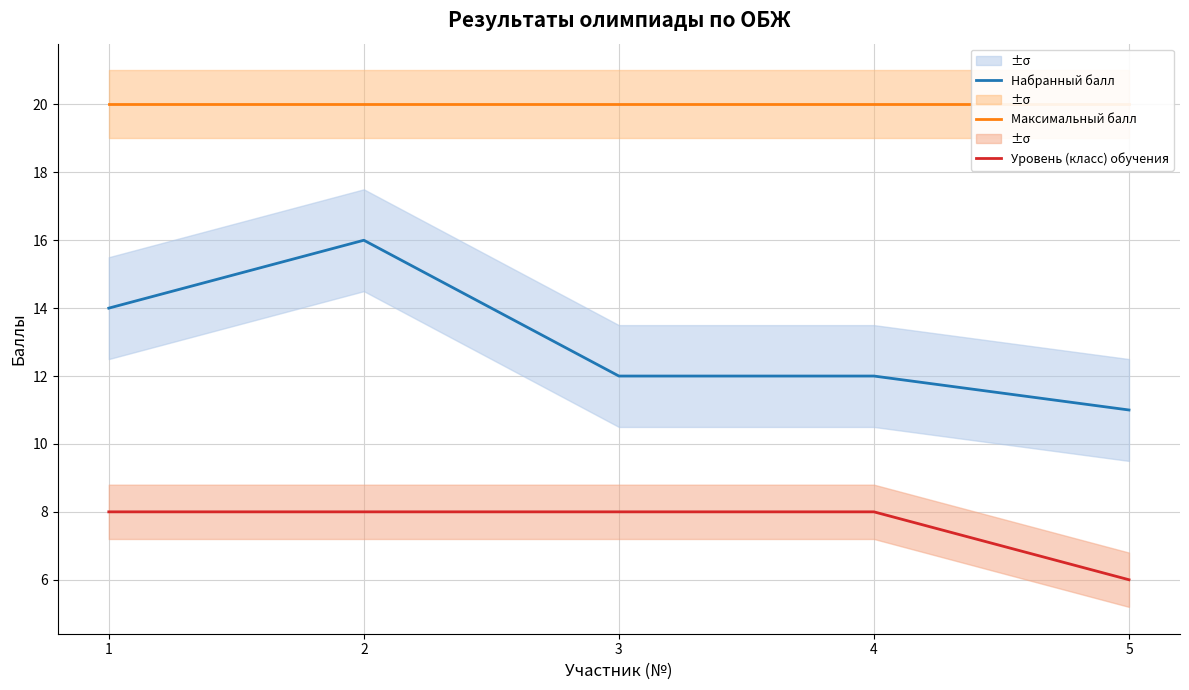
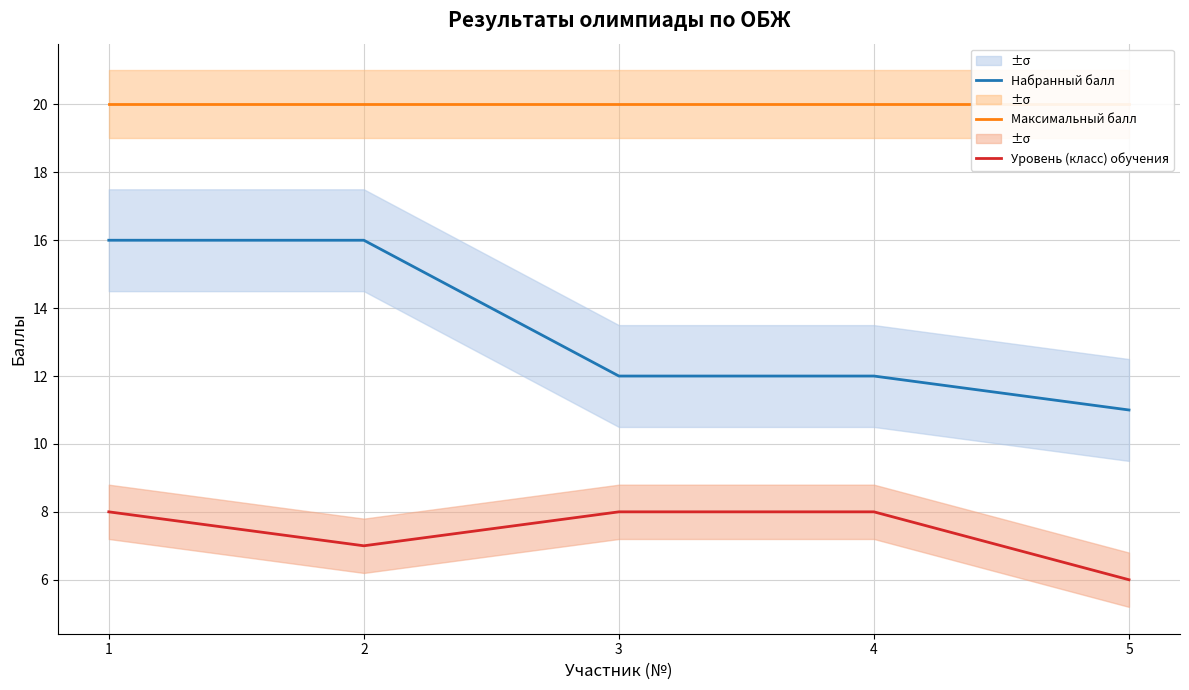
  {
    "Набранный балл": {
-     "1": 14,
+     "1": 16,
      "2": 16,
      "3": 12,
      "4": 12,
      "5": 11
    },
    "Максимальный балл": {
      "1": 20,
      "2": 20,
      "3": 20,
      "4": 20
    },
    "Уровень (класс) обучения": {
      "1": 8,
-     "2": 8,
+     "2": 7,
      "3": 8,
      "4": 8,
      "5": 6
    }
  }
